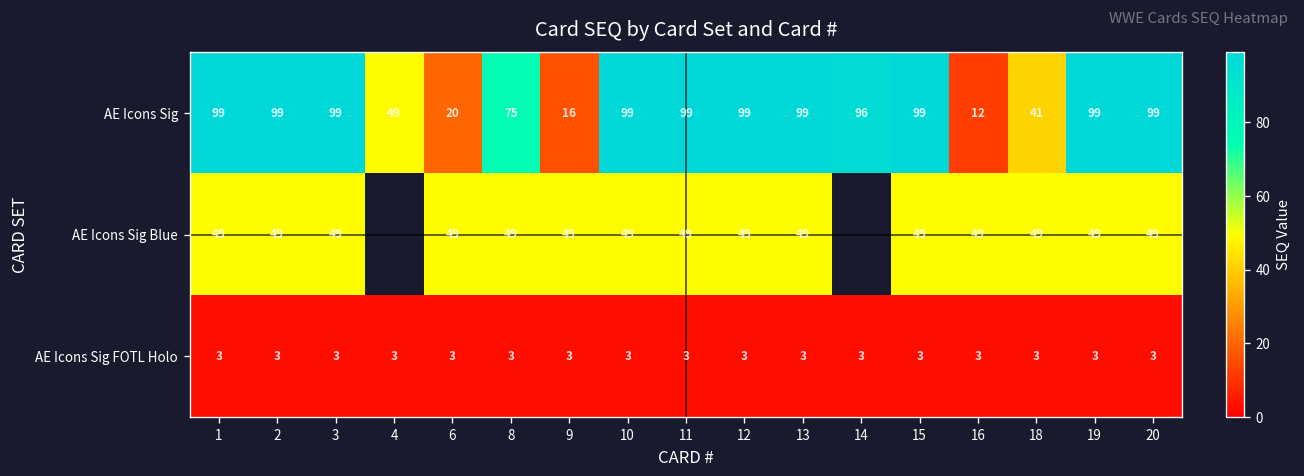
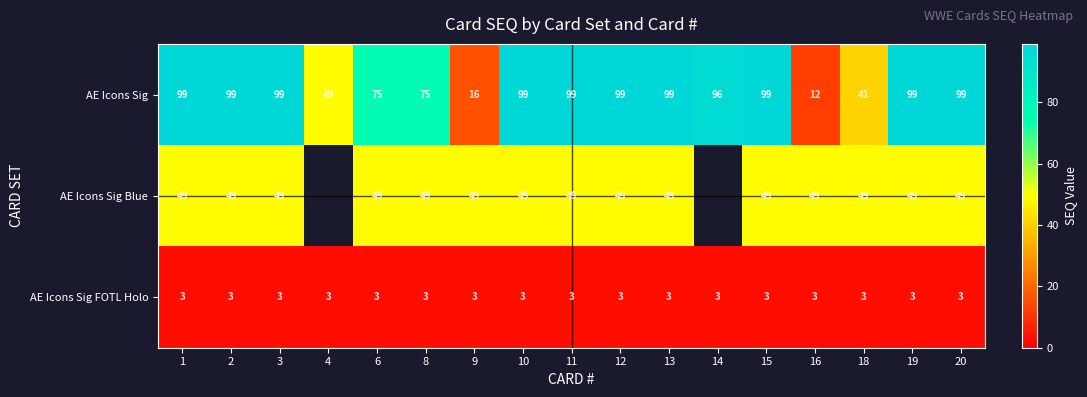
  {
    "AE Icons Sig": {
      "1": 99,
      "2": 99,
      "3": 99,
      "4": 49,
-     "6": 20,
+     "6": 75,
      "8": 75,
      "9": 16,
      "10": 99,
      "11": 99,
      "12": 99,
      "13": 99,
      "14": 96,
      "15": 99,
      "16": 12,
      "18": 41,
      "19": 99,
      "20": 99
    },
    "AE Icons Sig Blue": {
      "1": 49,
      "2": 49,
      "3": 49,
      "6": 49,
      "8": 49,
      "9": 49,
      "10": 49,
      "11": 49,
      "12": 49,
      "13": 49,
      "15": 49,
      "16": 49,
      "18": 49,
      "19": 49,
      "20": 49
    },
    "AE Icons Sig FOTL Holo": {
      "1": 3,
      "2": 3,
      "3": 3,
      "4": 3,
      "6": 3,
      "8": 3,
      "9": 3,
      "10": 3,
      "11": 3,
      "12": 3,
      "13": 3,
      "14": 3,
      "15": 3,
      "16": 3,
      "18": 3,
      "19": 3,
      "20": 3
    }
  }
